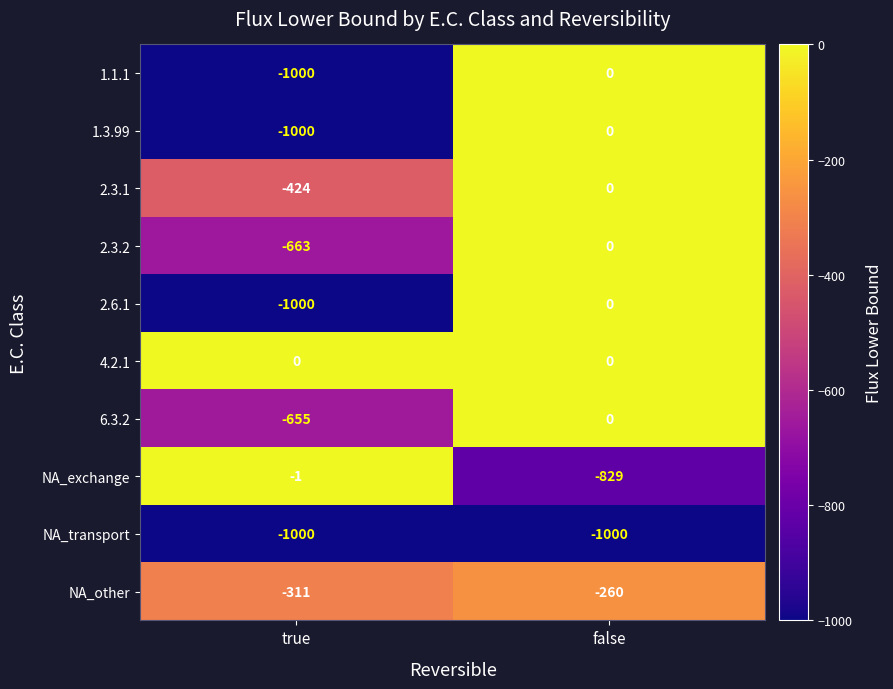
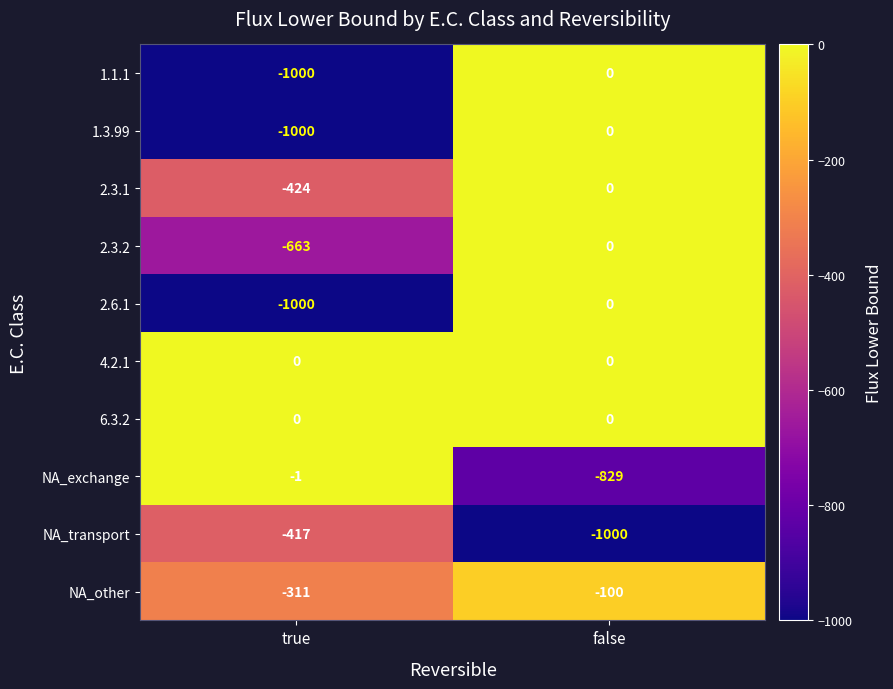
  {
    "1.1.1": {
      "true": -1000,
      "false": 0
    },
    "1.3.99": {
      "true": -1000,
      "false": 0
    },
    "2.3.1": {
      "true": -424,
      "false": 0
    },
    "2.3.2": {
      "true": -663,
      "false": 0
    },
    "2.6.1": {
      "true": -1000,
      "false": 0
    },
    "4.2.1": {
      "true": 0,
      "false": 0
    },
    "6.3.2": {
-     "true": -655,
+     "true": 0,
      "false": 0
    },
    "NA_exchange": {
      "true": -1,
      "false": -829
    },
    "NA_transport": {
-     "true": -1000,
+     "true": -417,
      "false": -1000
    },
    "NA_other": {
      "true": -311,
-     "false": -260
+     "false": -100
    }
  }
